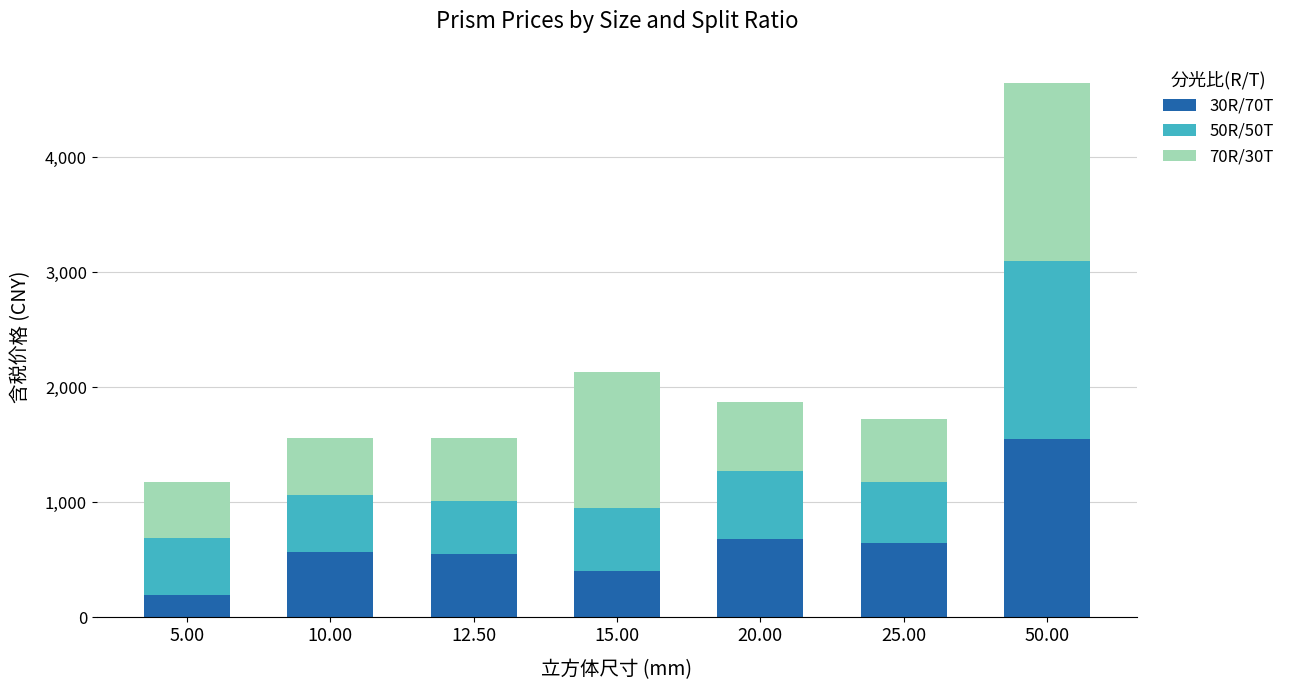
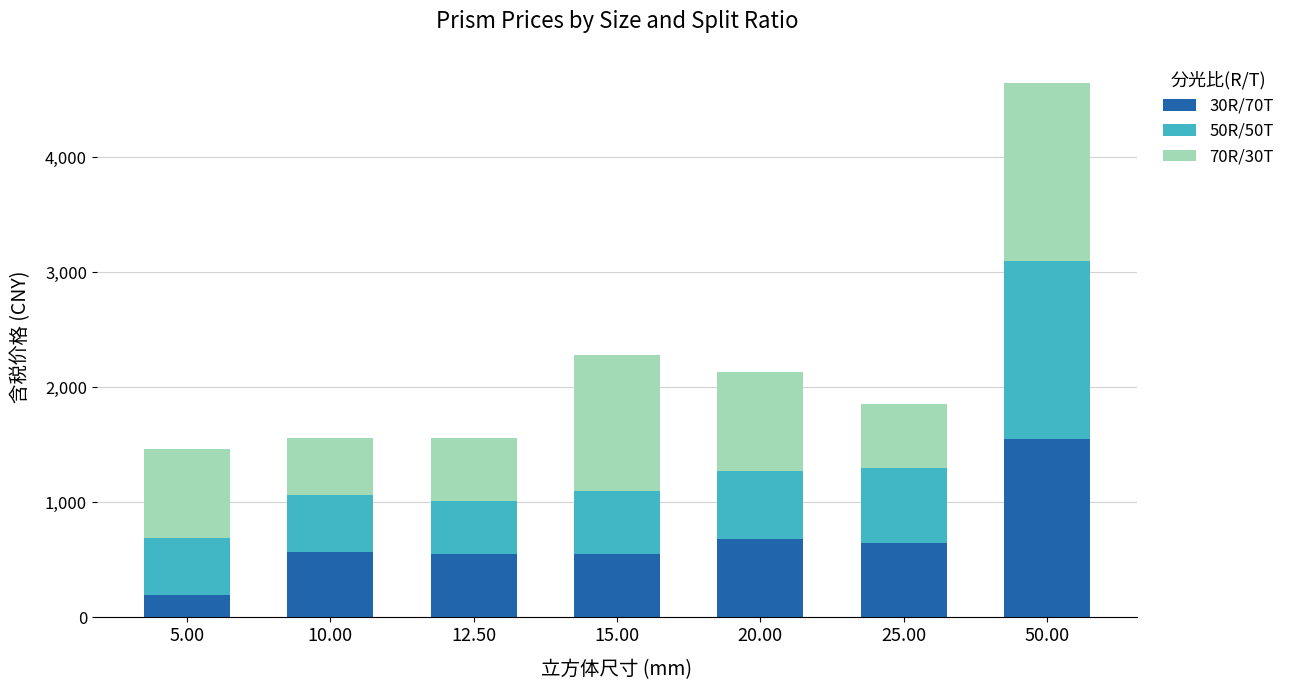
  {
    "30R/70T": {
      "5.00": "190",
      "10.00": "570",
      "12.50": "550",
-     "15.00": "410",
+     "15.00": "550",
      "20.00": "680",
      "25.00": "650",
      "50.00": "1,550"
    },
    "50R/50T": {
      "5.00": "500",
      "10.00": "500",
      "12.50": "460",
      "15.00": "550",
      "20.00": "600",
-     "25.00": "530",
+     "25.00": "650",
      "50.00": "1,550"
    },
    "70R/30T": {
-     "5.00": "500",
+     "5.00": "780",
      "10.00": "500",
      "12.50": "550",
      "15.00": "1,180",
-     "20.00": "600",
+     "20.00": "860",
      "25.00": "550",
      "50.00": "1,550"
    }
  }
